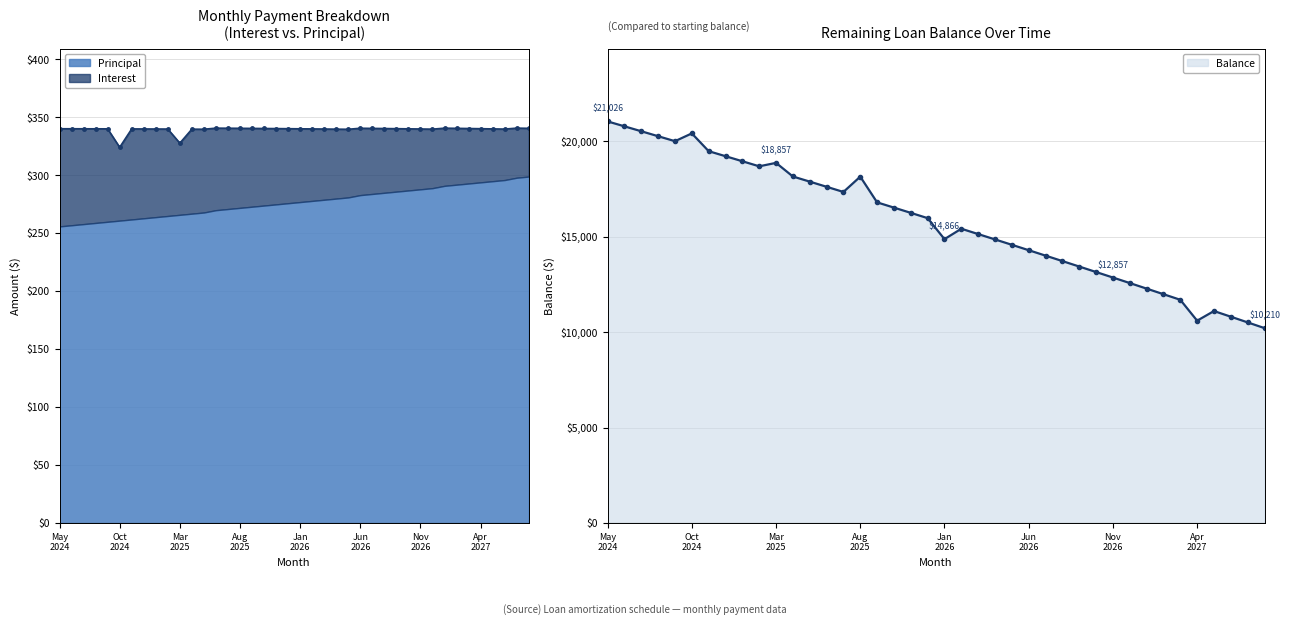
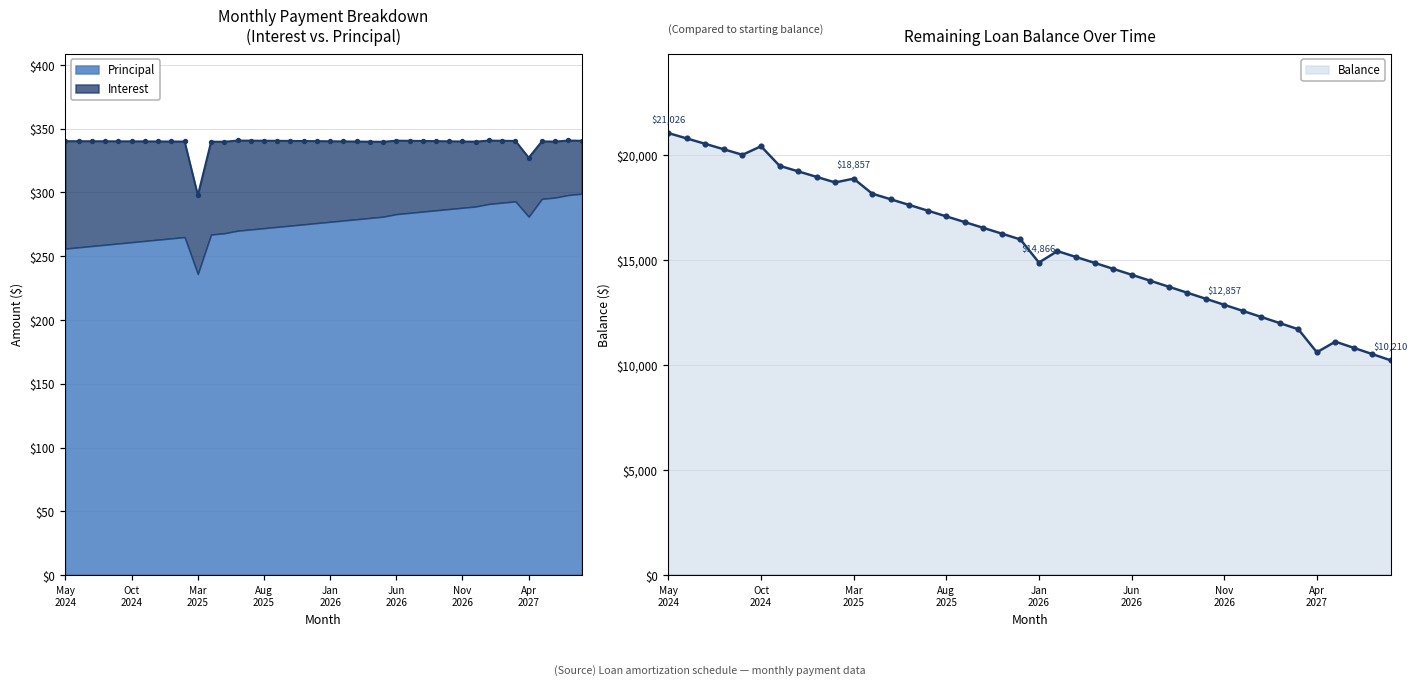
  {
    "Monthly Payment Breakdown (Interest vs. Principal)": {
      "Principal": {
        "May 2024": "$256",
        "Oct 2024": "$261",
-       "Mar 2025": "$266",
+       "Mar 2025": "$236",
        "Aug 2025": "$272",
        "Jan 2026": "$277",
        "Jun 2026": "$283",
        "Nov 2026": "$288",
-       "Apr 2027": "$294"
+       "Apr 2027": "$281"
      },
      "Interest": {
        "May 2024": "$84",
-       "Oct 2024": "$63",
+       "Oct 2024": "$79",
        "Mar 2025": "$62",
        "Aug 2025": "$69",
        "Jan 2026": "$63",
        "Jun 2026": "$58",
        "Nov 2026": "$52",
        "Apr 2027": "$46"
      }
    },
    "Remaining Loan Balance Over Time": {
      "Oct 2024": "$20,400",
-     "Aug 2025": "$18,100",
+     "Aug 2025": "$17,100",
      "Jun 2026": "$14,300",
      "Apr 2027": "$10,600"
    }
  }
